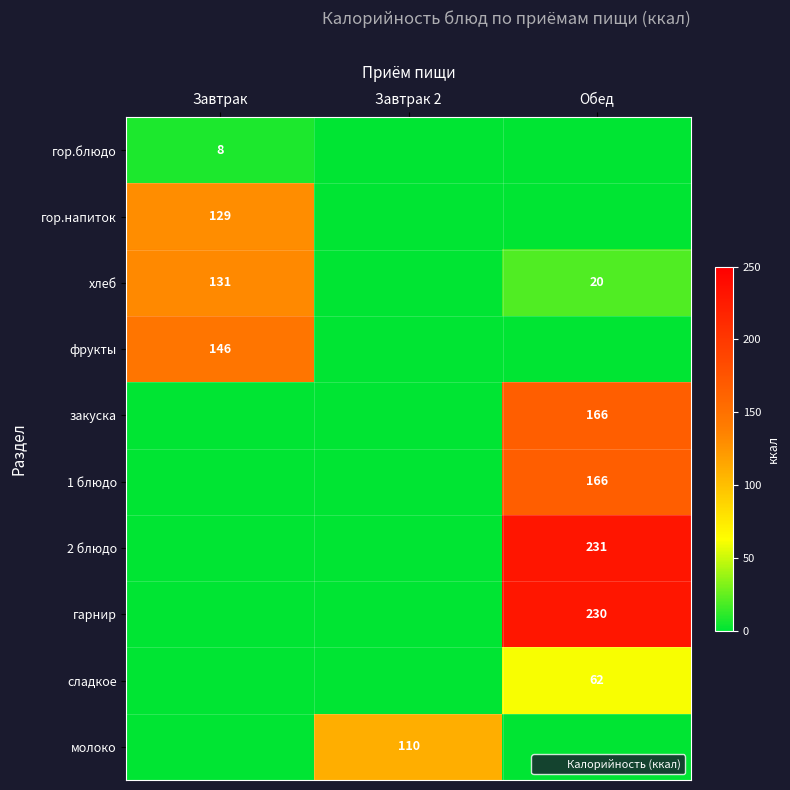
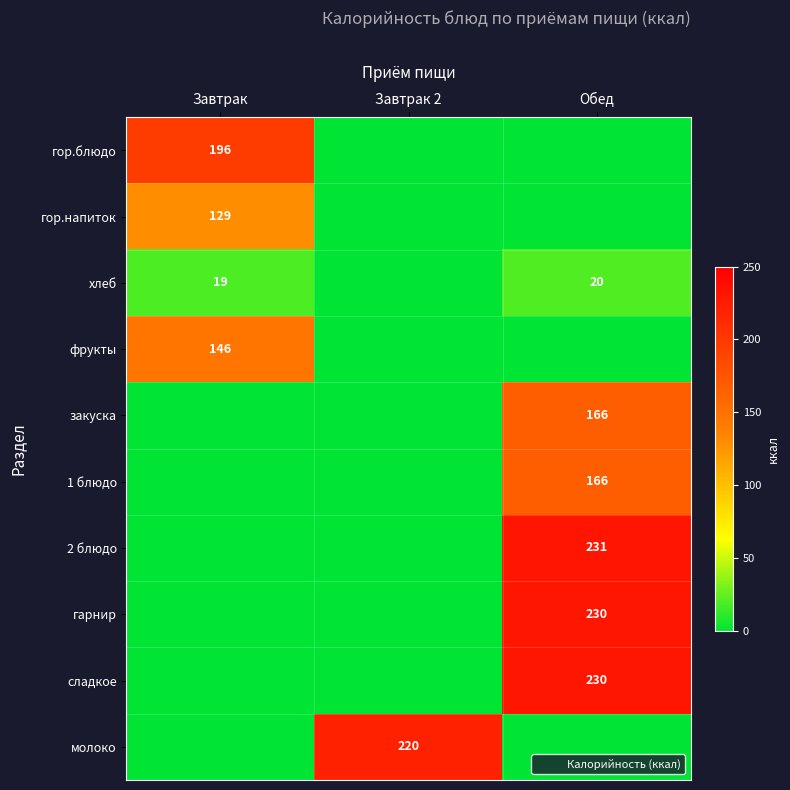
  {
    "гор.блюдо": {
-     "Завтрак": 8
+     "Завтрак": 196
    },
    "гор.напиток": {
      "Завтрак": 129
    },
    "хлеб": {
-     "Завтрак": 131,
+     "Завтрак": 19,
      "Обед": 20
    },
    "фрукты": {
      "Завтрак": 146
    },
    "закуска": {
      "Обед": 166
    },
    "1 блюдо": {
      "Обед": 166
    },
    "2 блюдо": {
      "Обед": 231
    },
    "гарнир": {
      "Обед": 230
    },
    "сладкое": {
-     "Обед": 62
+     "Обед": 230
    },
    "молоко": {
-     "Завтрак 2": 110
+     "Завтрак 2": 220
    }
  }
